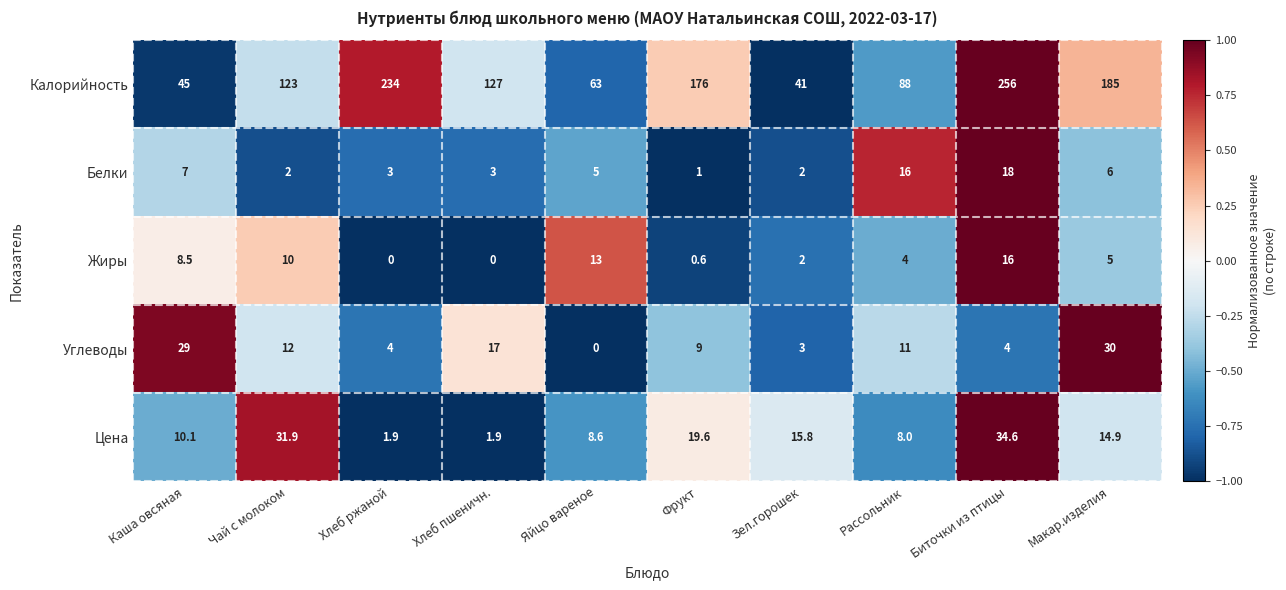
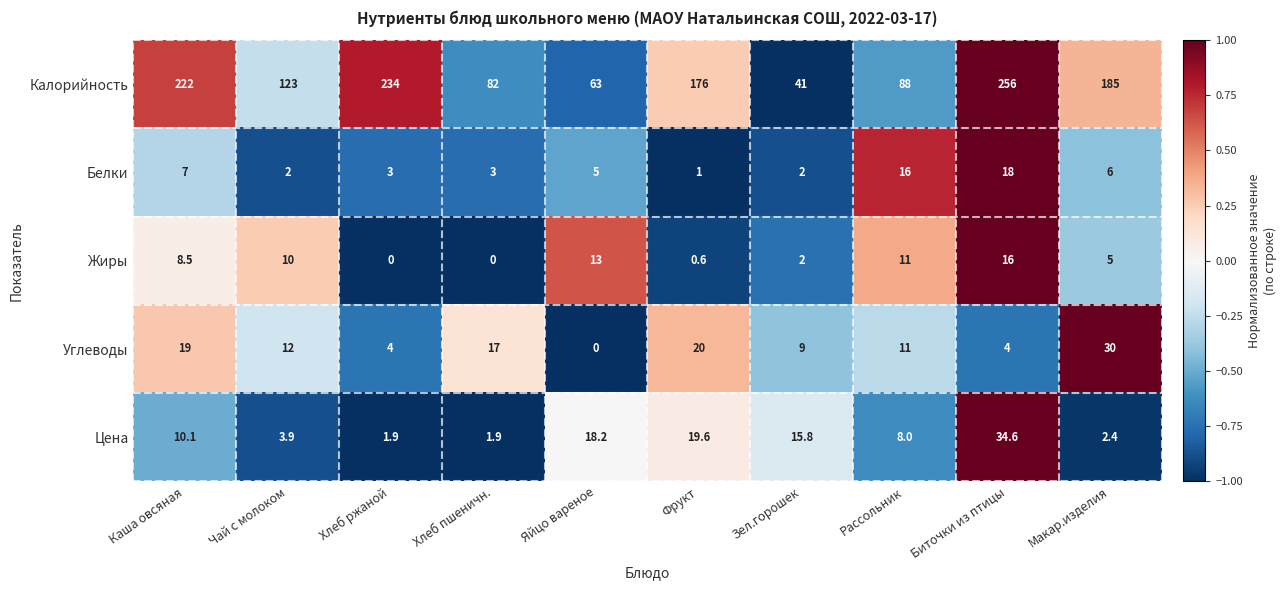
  {
    "Калорийность": {
-     "Каша овсяная": 45,
+     "Каша овсяная": 222,
      "Чай с молоком": 123,
      "Хлеб ржаной": 234,
-     "Хлеб пшеничн.": 127,
+     "Хлеб пшеничн.": 82,
      "Яйцо вареное": 63,
      "Фрукт": 176,
      "Зел.горошек": 41,
      "Рассольник": 88,
      "Биточки из птицы": 256,
      "Макар.изделия": 185
    },
    "Белки": {
      "Каша овсяная": 7,
      "Чай с молоком": 2,
      "Хлеб ржаной": 3,
      "Хлеб пшеничн.": 3,
      "Яйцо вареное": 5,
      "Фрукт": 1,
      "Зел.горошек": 2,
      "Рассольник": 16,
      "Биточки из птицы": 18,
      "Макар.изделия": 6
    },
    "Жиры": {
      "Каша овсяная": 8.5,
      "Чай с молоком": 10,
      "Хлеб ржаной": 0,
      "Хлеб пшеничн.": 0,
      "Яйцо вареное": 13,
      "Фрукт": 0.6,
      "Зел.горошек": 2,
-     "Рассольник": 4,
+     "Рассольник": 11,
      "Биточки из птицы": 16,
      "Макар.изделия": 5
    },
    "Углеводы": {
-     "Каша овсяная": 29,
+     "Каша овсяная": 19,
      "Чай с молоком": 12,
      "Хлеб ржаной": 4,
      "Хлеб пшеничн.": 17,
      "Яйцо вареное": 0,
-     "Фрукт": 9,
-     "Зел.горошек": 3,
+     "Фрукт": 20,
+     "Зел.горошек": 9,
      "Рассольник": 11,
      "Биточки из птицы": 4,
      "Макар.изделия": 30
    },
    "Цена": {
      "Каша овсяная": 10.1,
-     "Чай с молоком": 31.9,
+     "Чай с молоком": 3.9,
      "Хлеб ржаной": 1.9,
      "Хлеб пшеничн.": 1.9,
-     "Яйцо вареное": 8.6,
+     "Яйцо вареное": 18.2,
      "Фрукт": 19.6,
      "Зел.горошек": 15.8,
      "Рассольник": 8.0,
      "Биточки из птицы": 34.6,
-     "Макар.изделия": 14.9
+     "Макар.изделия": 2.4
    }
  }
